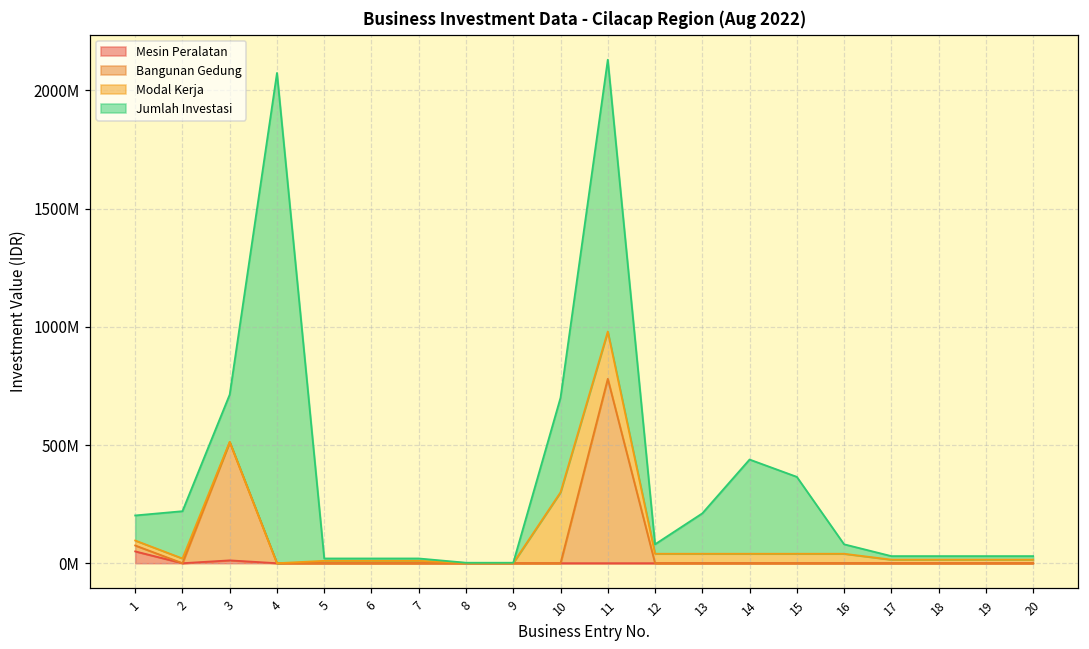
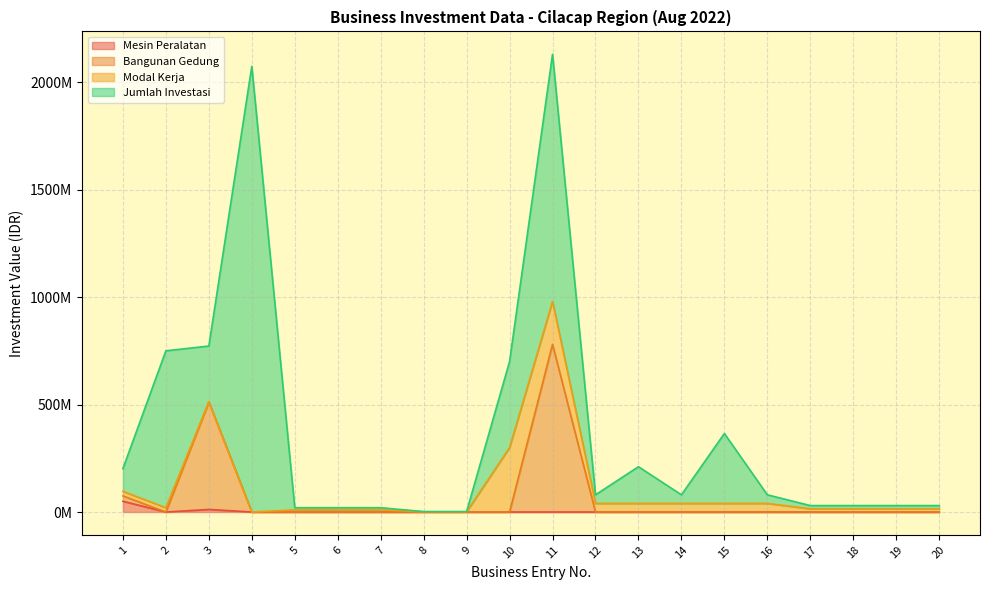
  {
    "Jumlah Investasi": {
      "1": 110000000,
-     "2": 200000000,
-     "3": 200000000,
+     "2": 730000000,
+     "3": 260000000,
      "4": 2070000000,
      "10": 400000000,
      "11": 1150000000,
      "12": 40000000,
      "13": 170000000,
-     "14": 400000000,
+     "14": 40000000,
      "15": 330000000,
      "16": 40000000,
      "17": 20000000,
      "18": 20000000,
      "19": 20000000,
      "20": 20000000
    }
  }
